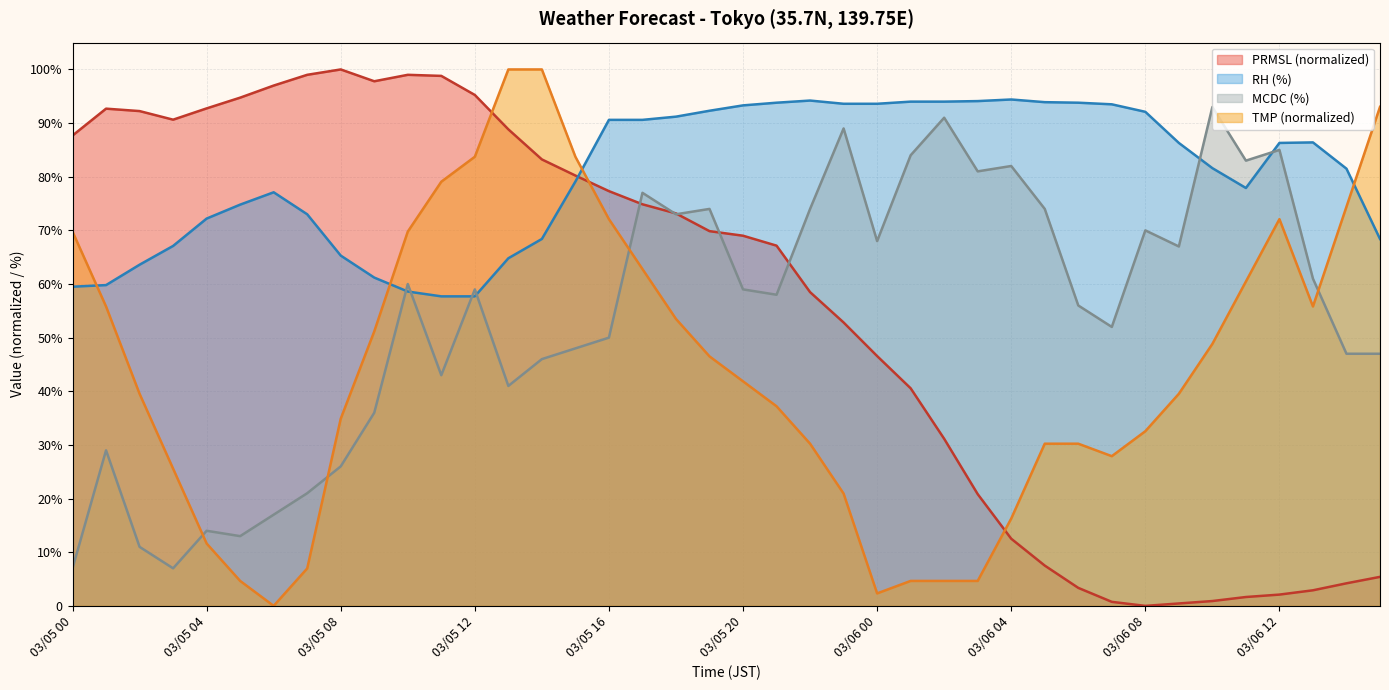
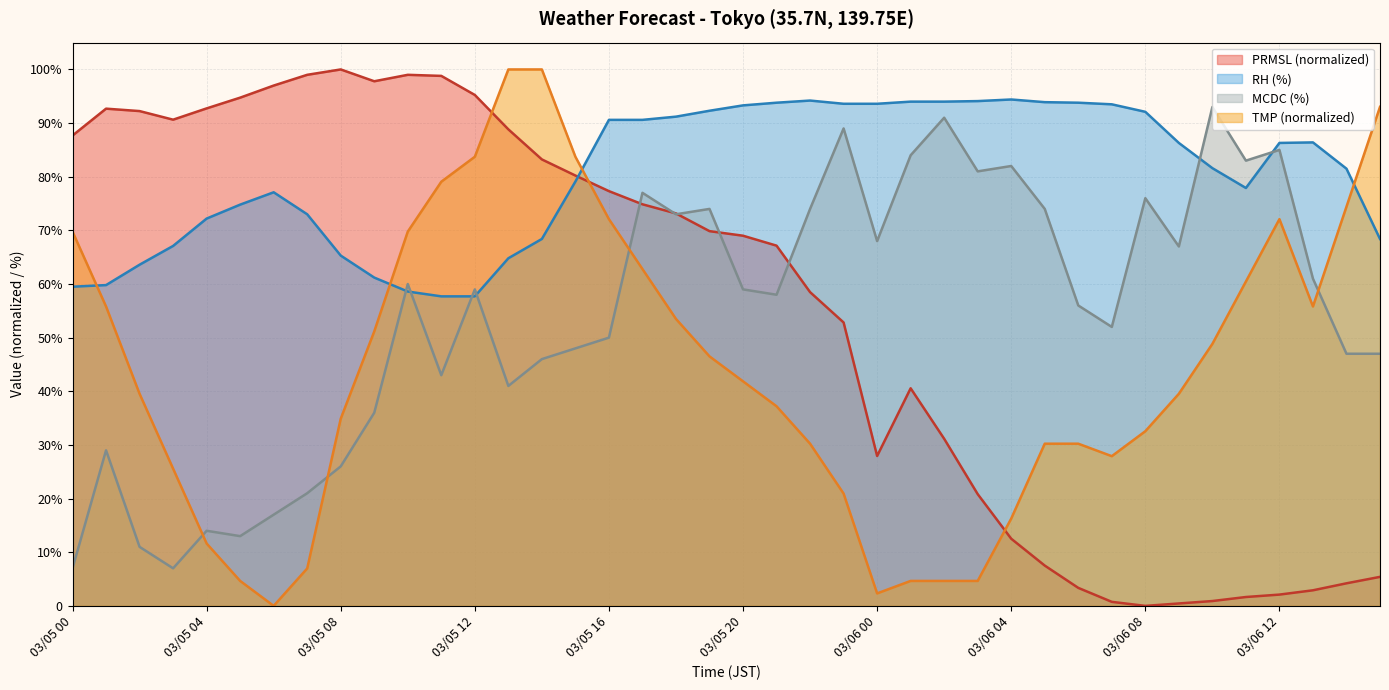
  {
    "PRMSL (normalized)": {
      "03/05 00": "88%",
      "03/05 04": "93%",
      "03/05 08": "100%",
      "03/05 12": "95%",
      "03/05 16": "77%",
      "03/05 20": "69%",
-     "03/06 00": "47%",
+     "03/06 00": "28%",
      "03/06 04": "13%",
      "03/06 08": "0%",
      "03/06 12": "2%"
    },
    "RH (%)": {
      "03/05 00": "60%",
      "03/05 04": "72%",
      "03/05 08": "65%",
      "03/05 12": "58%",
      "03/05 16": "91%",
      "03/05 20": "93%",
      "03/06 00": "94%",
      "03/06 04": "94%",
      "03/06 08": "92%",
      "03/06 12": "86%"
    },
    "MCDC (%)": {
      "03/05 00": "7%",
      "03/05 04": "14%",
      "03/05 08": "26%",
      "03/05 12": "59%",
      "03/05 16": "50%",
      "03/05 20": "59%",
      "03/06 00": "68%",
      "03/06 04": "82%",
-     "03/06 08": "70%",
+     "03/06 08": "76%",
      "03/06 12": "85%"
    },
    "TMP (normalized)": {
      "03/05 00": "70%",
      "03/05 04": "12%",
      "03/05 08": "35%",
      "03/05 12": "84%",
      "03/05 16": "72%",
      "03/05 20": "42%",
      "03/06 00": "2%",
      "03/06 04": "16%",
      "03/06 08": "33%",
      "03/06 12": "72%"
    }
  }
